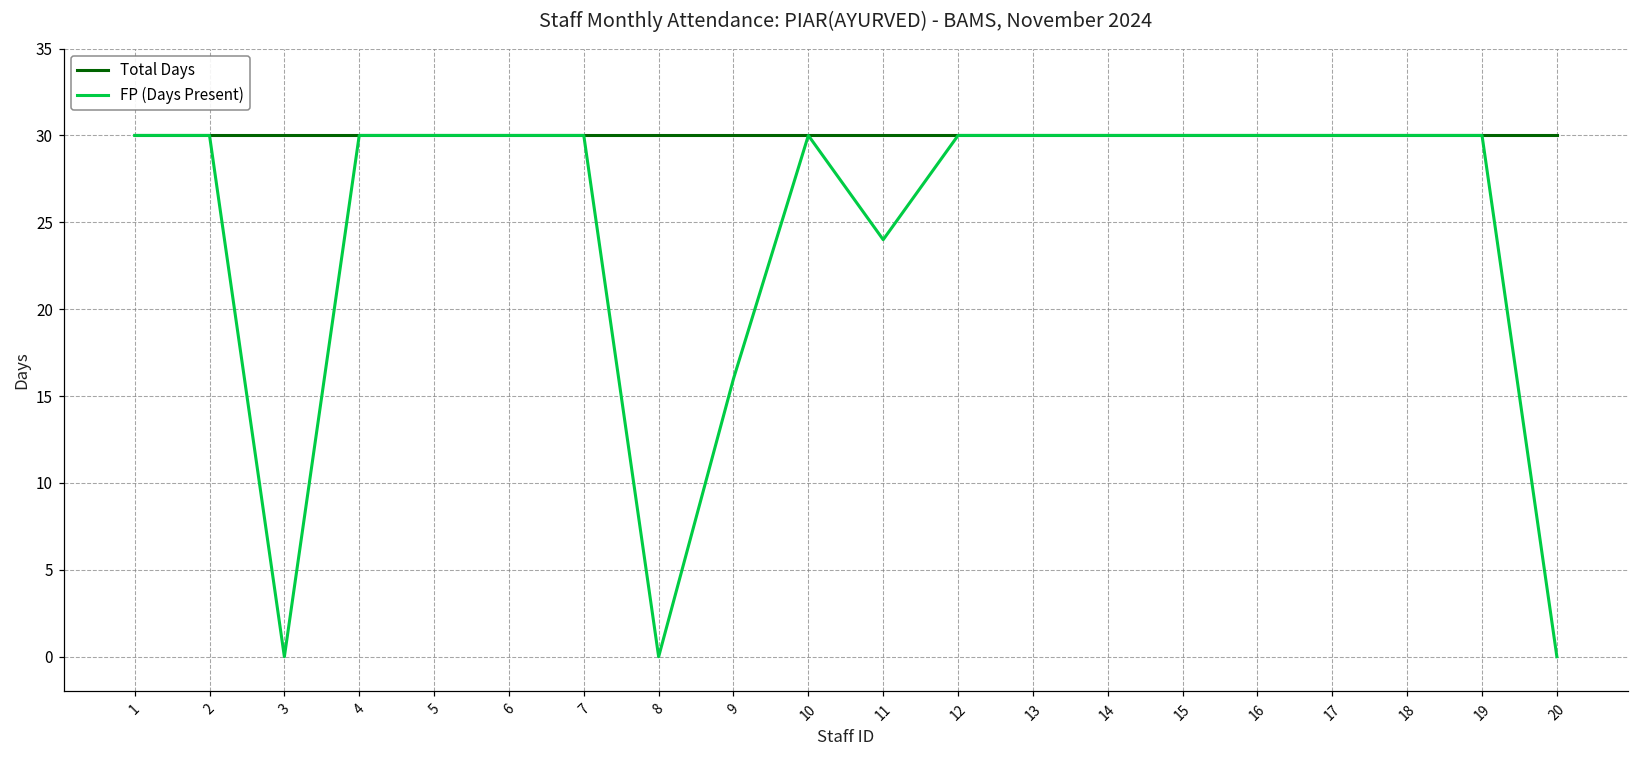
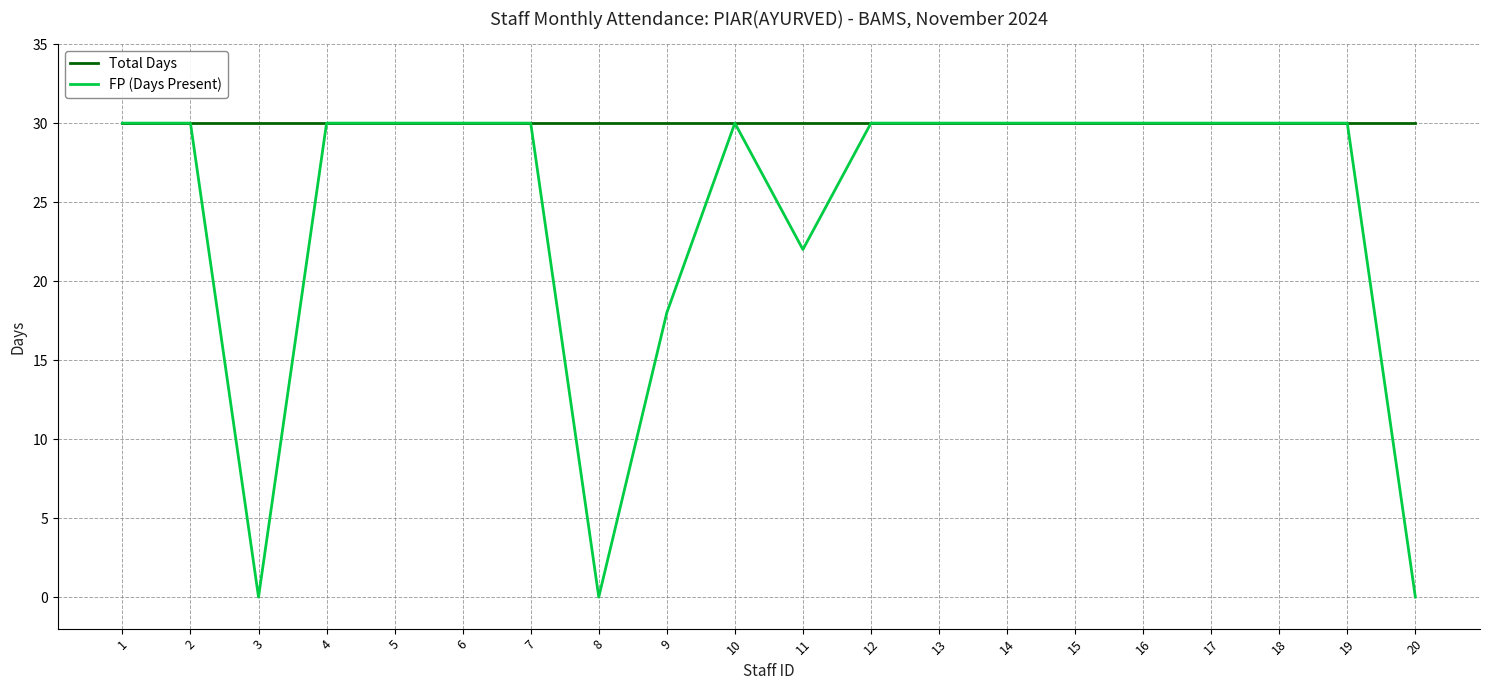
  {
    "Total Days": {
      "3": 30,
      "8": 30,
      "9": 30,
      "11": 30,
      "20": 30
    },
    "FP (Days Present)": {
      "3": 0,
      "8": 0,
-     "9": 16,
-     "11": 24,
+     "9": 18,
+     "11": 22,
      "20": 0
    }
  }
